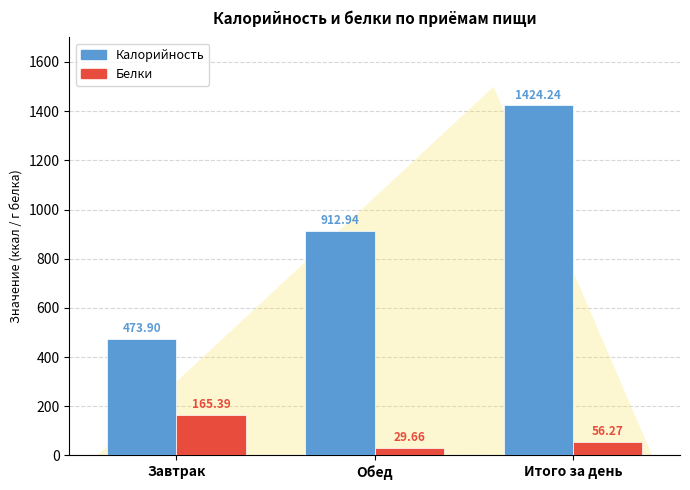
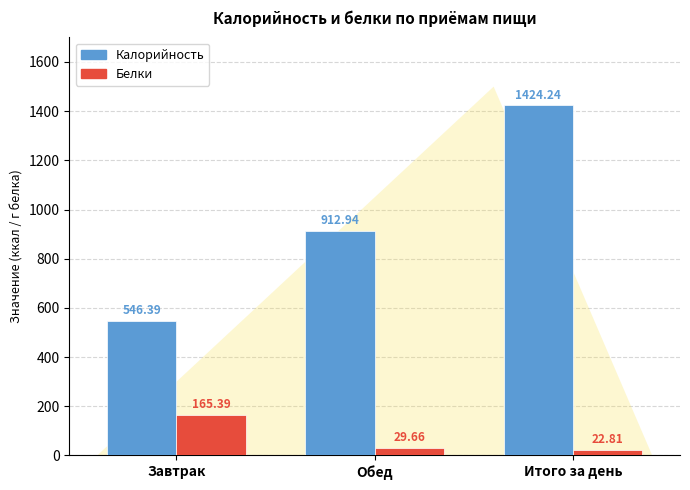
  {
    "Калорийность": {
-     "Завтрак": 473.90,
+     "Завтрак": 546.39,
      "Обед": 912.94,
      "Итого за день": 1424.24
    },
    "Белки": {
      "Завтрак": 165.39,
      "Обед": 29.66,
-     "Итого за день": 56.27
+     "Итого за день": 22.81
    }
  }
